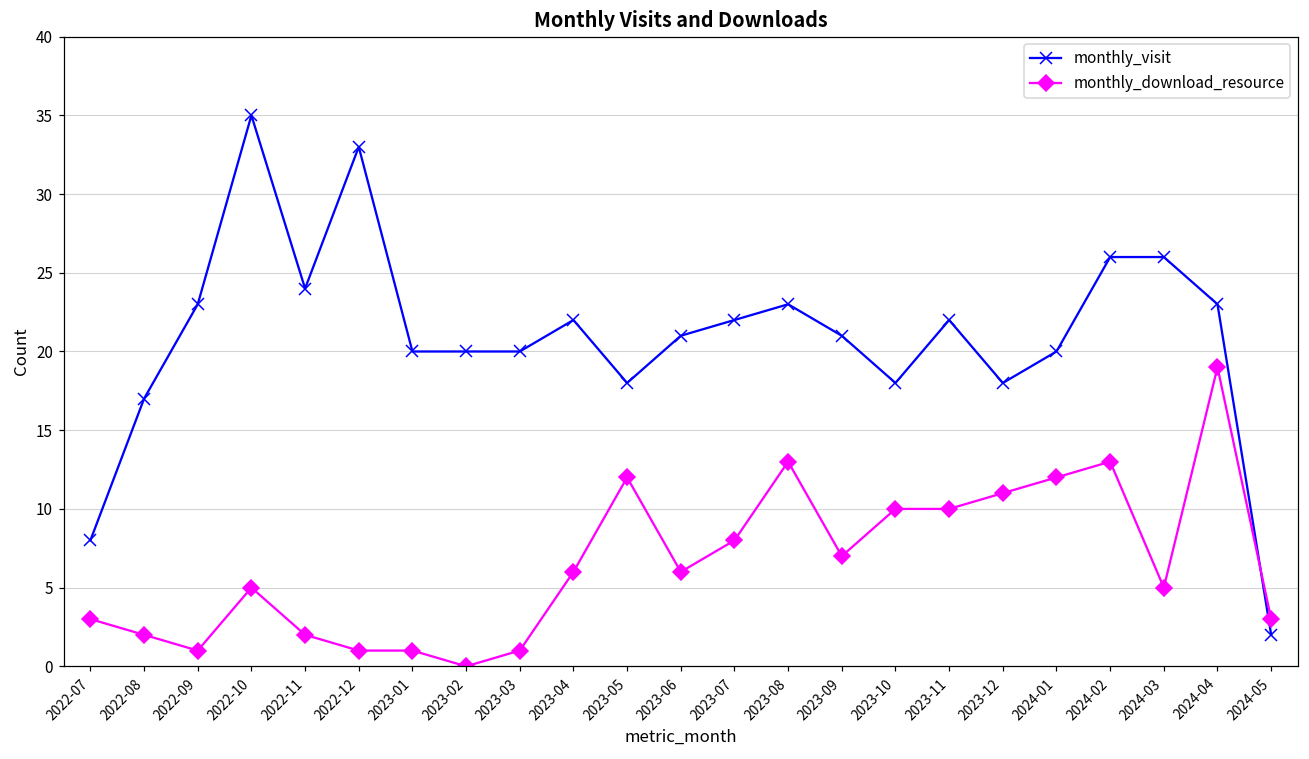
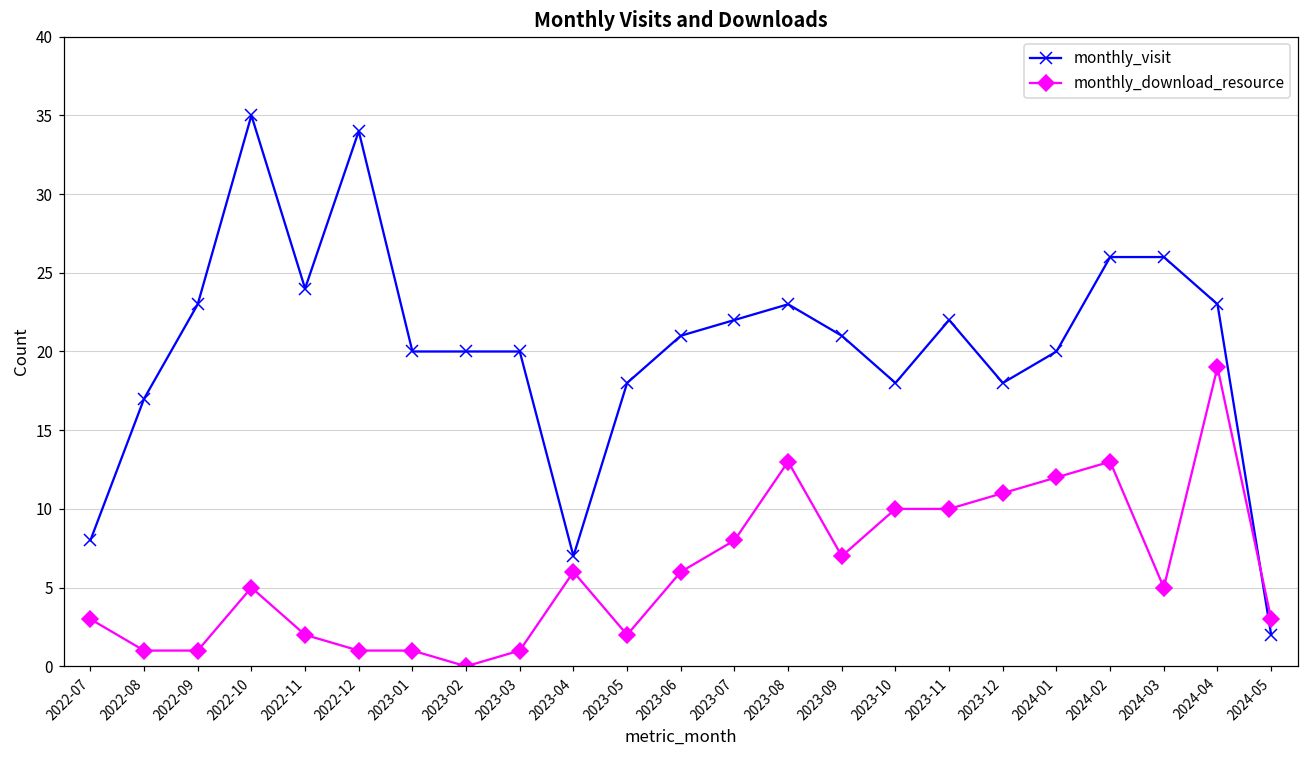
  {
    "monthly_visit": {
      "2022-07": 8,
      "2022-08": 17,
      "2022-09": 23,
      "2022-10": 35,
      "2022-11": 24,
-     "2022-12": 33,
+     "2022-12": 34,
      "2023-01": 20,
      "2023-02": 20,
      "2023-03": 20,
-     "2023-04": 22,
+     "2023-04": 7,
      "2023-05": 18,
      "2023-06": 21,
      "2023-07": 22,
      "2023-08": 23,
      "2023-09": 21,
      "2023-10": 18,
      "2023-11": 22,
      "2023-12": 18,
      "2024-01": 20,
      "2024-02": 26,
      "2024-03": 26,
      "2024-04": 23,
      "2024-05": 2
    },
    "monthly_download_resource": {
      "2022-07": 3,
-     "2022-08": 2,
+     "2022-08": 1,
      "2022-09": 1,
      "2022-10": 5,
      "2022-11": 2,
      "2022-12": 1,
      "2023-01": 1,
      "2023-02": 0,
      "2023-03": 1,
      "2023-04": 6,
-     "2023-05": 12,
+     "2023-05": 2,
      "2023-06": 6,
      "2023-07": 8,
      "2023-08": 13,
      "2023-09": 7,
      "2023-10": 10,
      "2023-11": 10,
      "2023-12": 11,
      "2024-01": 12,
      "2024-02": 13,
      "2024-03": 5,
      "2024-04": 19,
      "2024-05": 3
    }
  }
